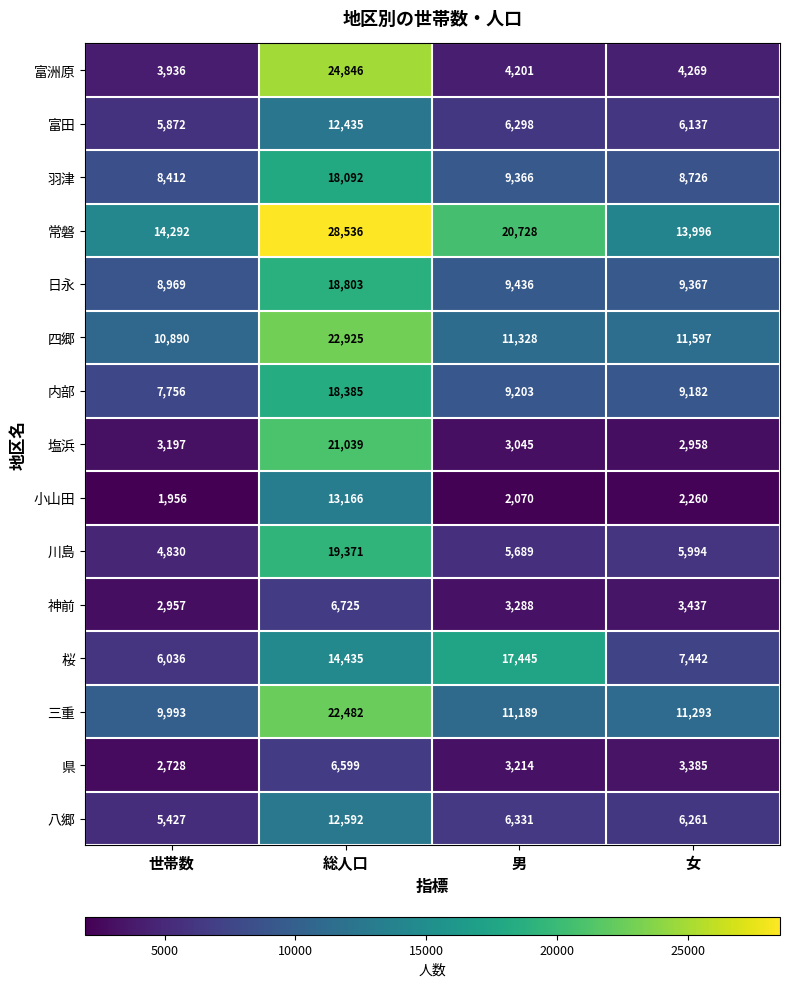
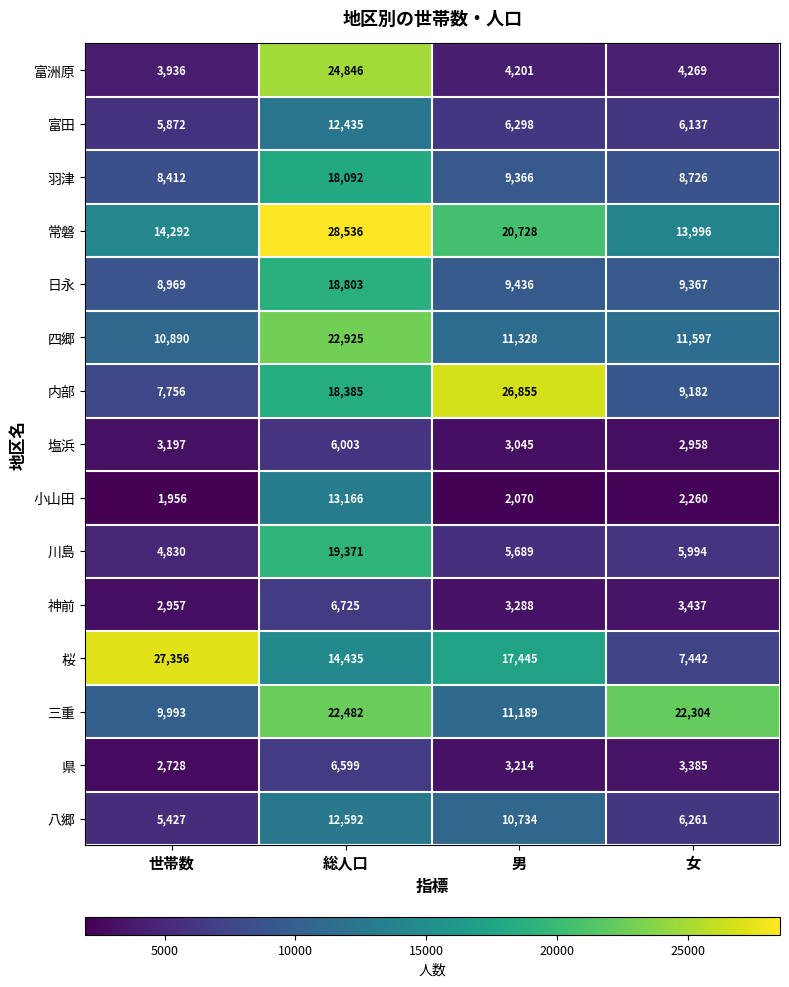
  {
    "富洲原": {
      "世帯数": "3,936",
      "総人口": "24,846",
      "男": "4,201",
      "女": "4,269"
    },
    "富田": {
      "世帯数": "5,872",
      "総人口": "12,435",
      "男": "6,298",
      "女": "6,137"
    },
    "羽津": {
      "世帯数": "8,412",
      "総人口": "18,092",
      "男": "9,366",
      "女": "8,726"
    },
    "常磐": {
      "世帯数": "14,292",
      "総人口": "28,536",
      "男": "20,728",
      "女": "13,996"
    },
    "日永": {
      "世帯数": "8,969",
      "総人口": "18,803",
      "男": "9,436",
      "女": "9,367"
    },
    "四郷": {
      "世帯数": "10,890",
      "総人口": "22,925",
      "男": "11,328",
      "女": "11,597"
    },
    "内部": {
      "世帯数": "7,756",
      "総人口": "18,385",
-     "男": "9,203",
+     "男": "26,855",
      "女": "9,182"
    },
    "塩浜": {
      "世帯数": "3,197",
-     "総人口": "21,039",
+     "総人口": "6,003",
      "男": "3,045",
      "女": "2,958"
    },
    "小山田": {
      "世帯数": "1,956",
      "総人口": "13,166",
      "男": "2,070",
      "女": "2,260"
    },
    "川島": {
      "世帯数": "4,830",
      "総人口": "19,371",
      "男": "5,689",
      "女": "5,994"
    },
    "神前": {
      "世帯数": "2,957",
      "総人口": "6,725",
      "男": "3,288",
      "女": "3,437"
    },
    "桜": {
-     "世帯数": "6,036",
+     "世帯数": "27,356",
      "総人口": "14,435",
      "男": "17,445",
      "女": "7,442"
    },
    "三重": {
      "世帯数": "9,993",
      "総人口": "22,482",
      "男": "11,189",
-     "女": "11,293"
+     "女": "22,304"
    },
    "県": {
      "世帯数": "2,728",
      "総人口": "6,599",
      "男": "3,214",
      "女": "3,385"
    },
    "八郷": {
      "世帯数": "5,427",
      "総人口": "12,592",
-     "男": "6,331",
+     "男": "10,734",
      "女": "6,261"
    }
  }
